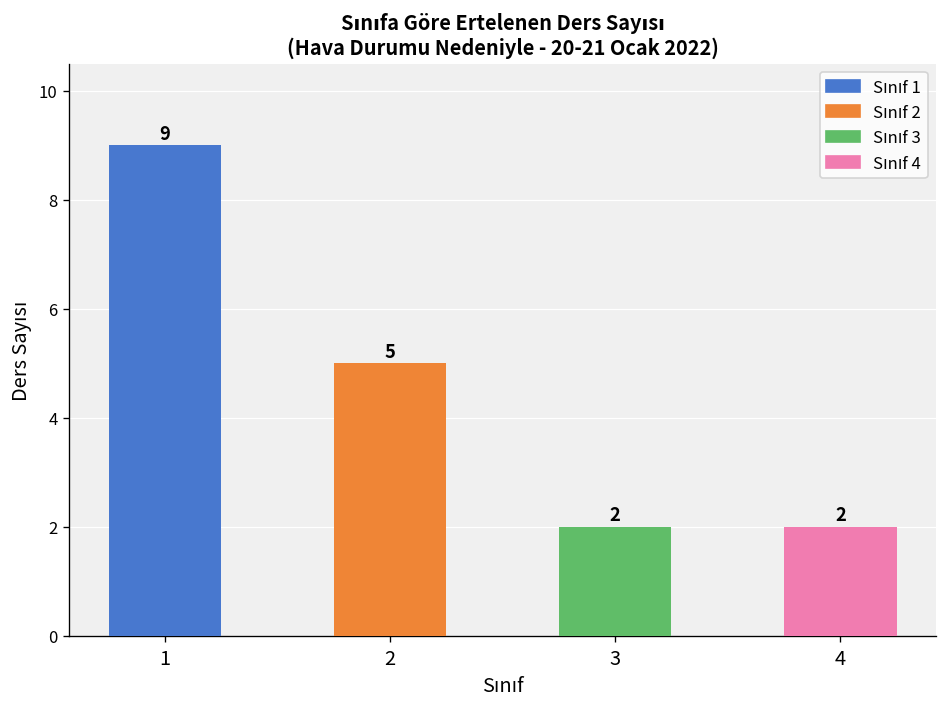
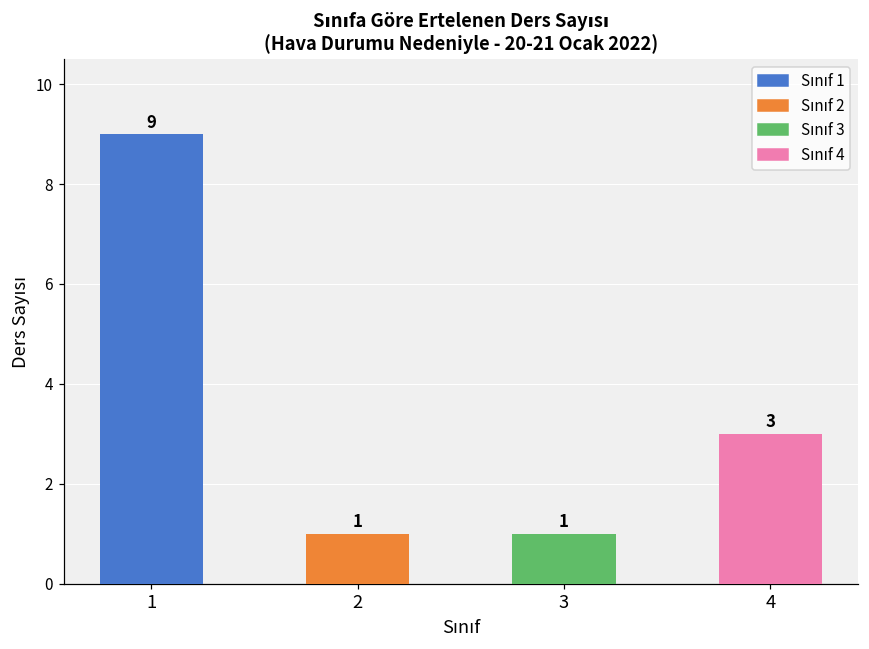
  {
    "1": 9,
-   "2": 5,
-   "3": 2,
-   "4": 2
+   "2": 1,
+   "3": 1,
+   "4": 3
  }
